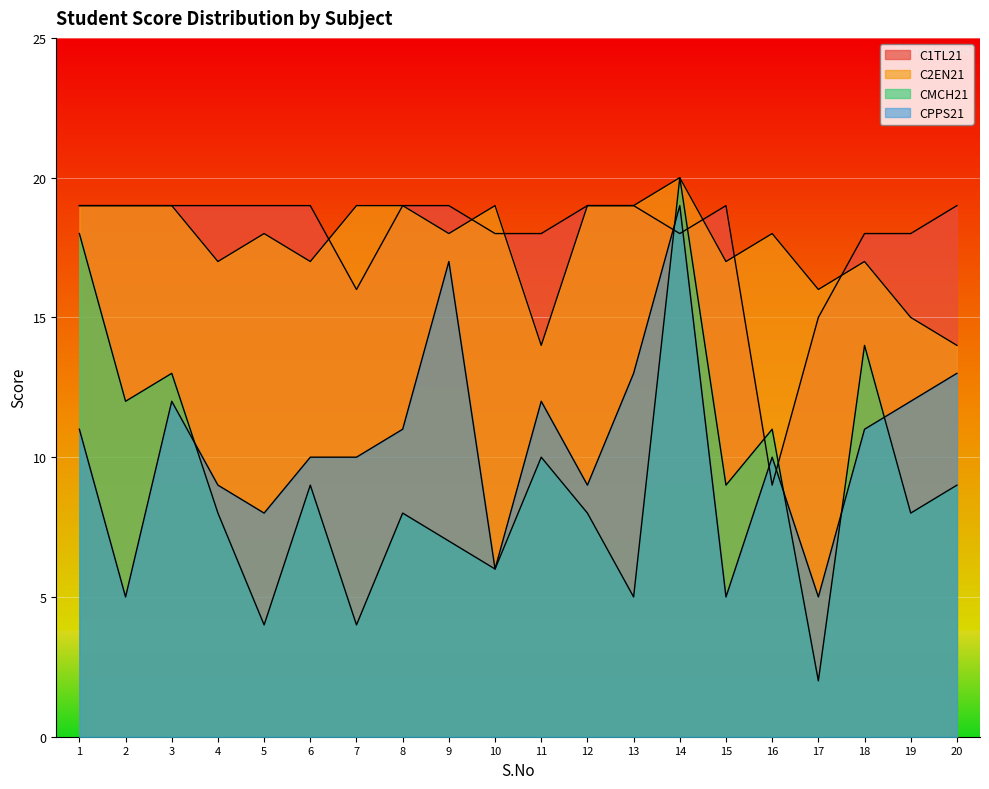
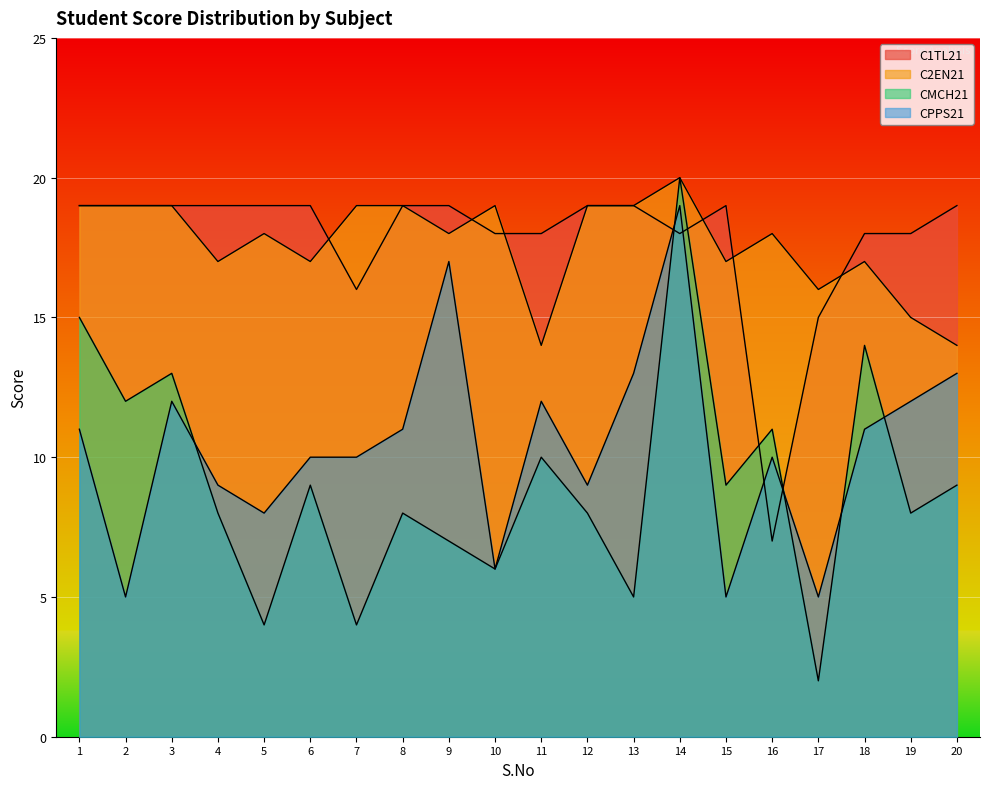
  {
    "C1TL21": {
      "4": 19,
      "5": 19,
      "6": 19,
      "7": 16,
      "9": 19,
      "10": 18,
      "11": 18,
      "14": 18,
      "15": 19,
-     "16": 9,
+     "16": 7,
      "17": 15,
      "18": 18,
      "19": 18,
      "20": 19
    },
    "C2EN21": {
      "4": 17,
      "5": 18,
      "6": 17,
      "7": 19,
      "9": 18,
      "10": 19,
      "11": 14,
      "15": 17,
      "16": 18,
      "17": 16,
      "18": 17,
      "19": 15,
      "20": 14
    },
    "CMCH21": {
-     "1": 18,
+     "1": 15,
      "2": 12,
      "3": 13,
      "4": 8,
      "5": 4,
      "6": 9,
      "7": 4,
      "8": 8,
      "9": 7,
      "11": 10,
      "12": 8,
      "13": 5,
      "15": 9,
      "16": 11,
      "17": 2,
      "18": 14,
      "19": 8,
      "20": 9
    },
    "CPPS21": {
      "1": 11,
      "2": 5,
      "3": 12,
      "4": 9,
      "5": 8,
      "6": 10,
      "7": 10,
      "8": 11,
      "9": 17,
      "11": 12,
      "12": 9,
      "13": 13,
      "14": 19,
      "15": 5,
      "16": 10,
      "17": 5,
      "18": 11,
      "19": 12,
      "20": 13
    }
  }
